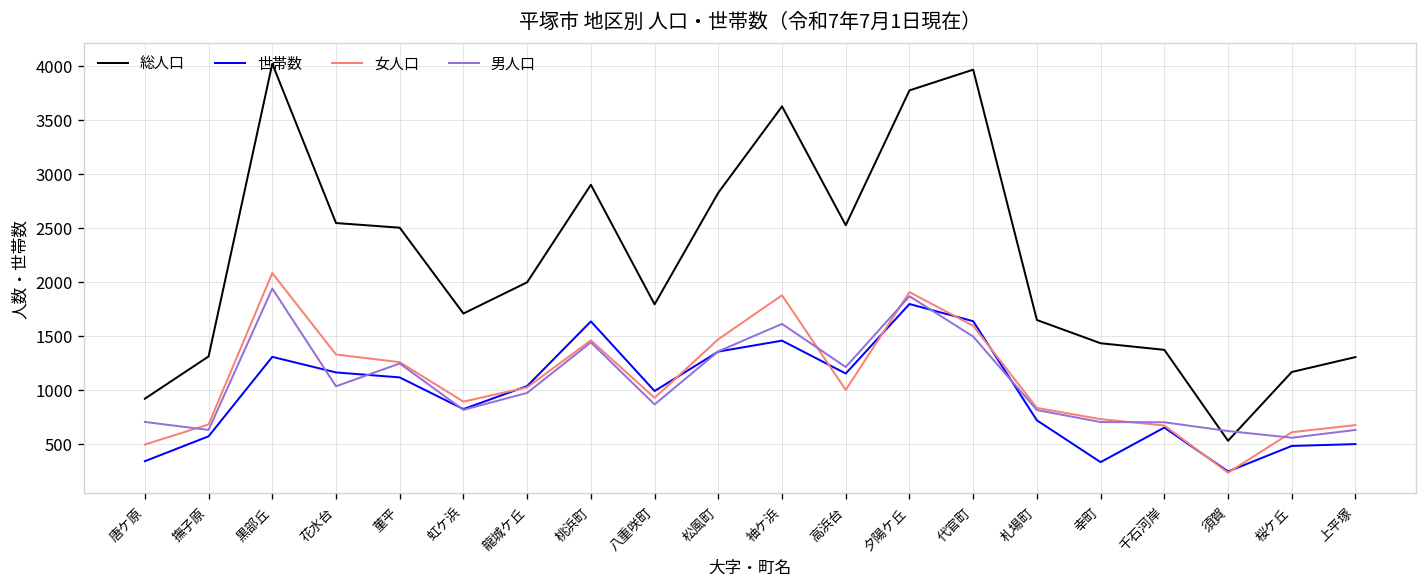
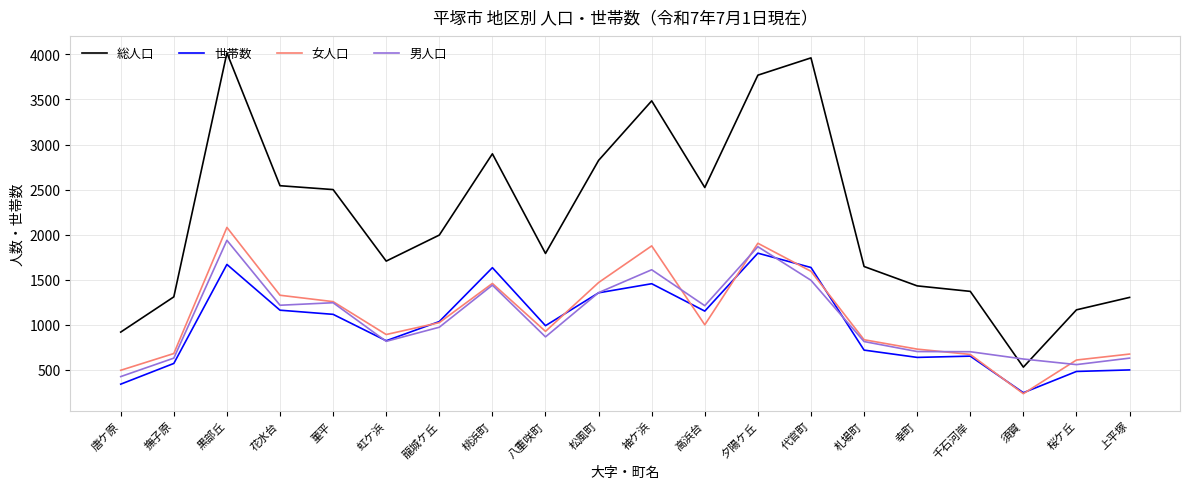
  {
    "総人口": {
      "唐ケ原": 900,
      "撫子原": 1300,
      "黒部丘": 4000,
      "花水台": 2500,
      "菫平": 2500,
      "虹ケ浜": 1700,
      "龍城ケ丘": 2000,
      "桃浜町": 2900,
      "八重咲町": 1800,
      "松風町": 2800,
-     "袖ケ浜": 3600,
+     "袖ケ浜": 3500,
      "高浜台": 2500,
      "夕陽ケ丘": 3800,
      "代官町": 4000,
      "札場町": 1600,
      "幸町": 1400,
      "千石河岸": 1400,
      "須賀": 500,
      "桜ケ丘": 1200,
      "上平塚": 1300
    },
    "世帯数": {
      "唐ケ原": 300,
      "撫子原": 600,
-     "黒部丘": 1300,
+     "黒部丘": 1700,
      "花水台": 1200,
      "菫平": 1100,
      "桃浜町": 1600,
      "八重咲町": 1000,
      "袖ケ浜": 1500,
      "高浜台": 1200,
      "夕陽ケ丘": 1800,
      "代官町": 1600,
      "札場町": 700,
-     "幸町": 300,
+     "幸町": 600,
      "桜ケ丘": 500,
      "上平塚": 500
    },
    "女人口": {
      "唐ケ原": 500,
      "撫子原": 700,
      "黒部丘": 2100,
      "花水台": 1300,
      "虹ケ浜": 900,
      "八重咲町": 900,
      "松風町": 1500,
      "袖ケ浜": 1900,
      "高浜台": 1000,
      "夕陽ケ丘": 1900,
      "代官町": 1600,
      "桜ケ丘": 600,
      "上平塚": 700
    },
    "男人口": {
-     "唐ケ原": 700,
+     "唐ケ原": 400,
      "撫子原": 600,
      "黒部丘": 1900,
-     "花水台": 1000,
+     "花水台": 1200,
      "龍城ケ丘": 1000,
      "八重咲町": 900,
      "袖ケ浜": 1600,
      "高浜台": 1200,
      "夕陽ケ丘": 1900,
      "代官町": 1500,
      "千石河岸": 700,
      "須賀": 600,
      "桜ケ丘": 600,
      "上平塚": 600
    }
  }
